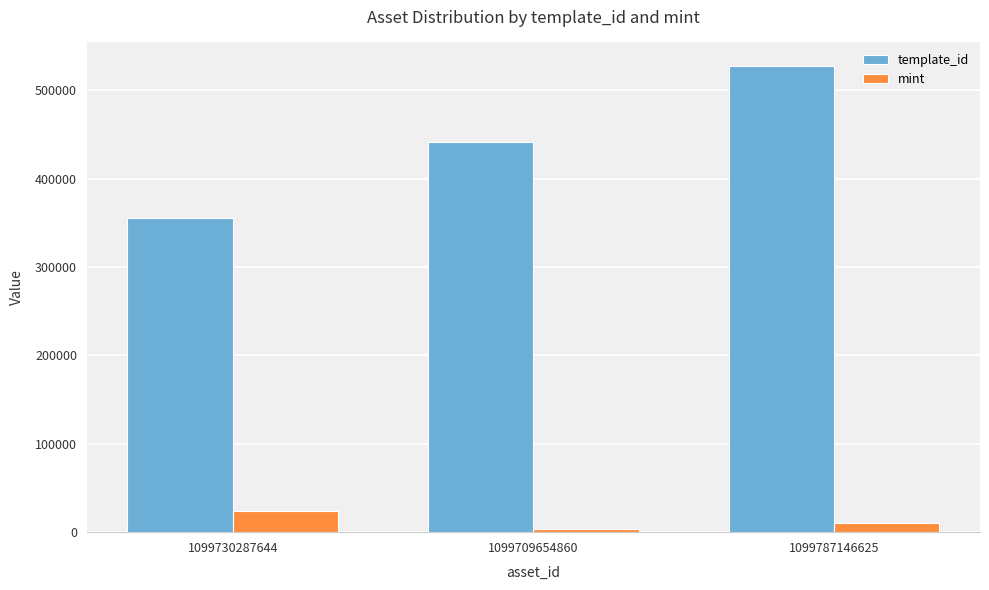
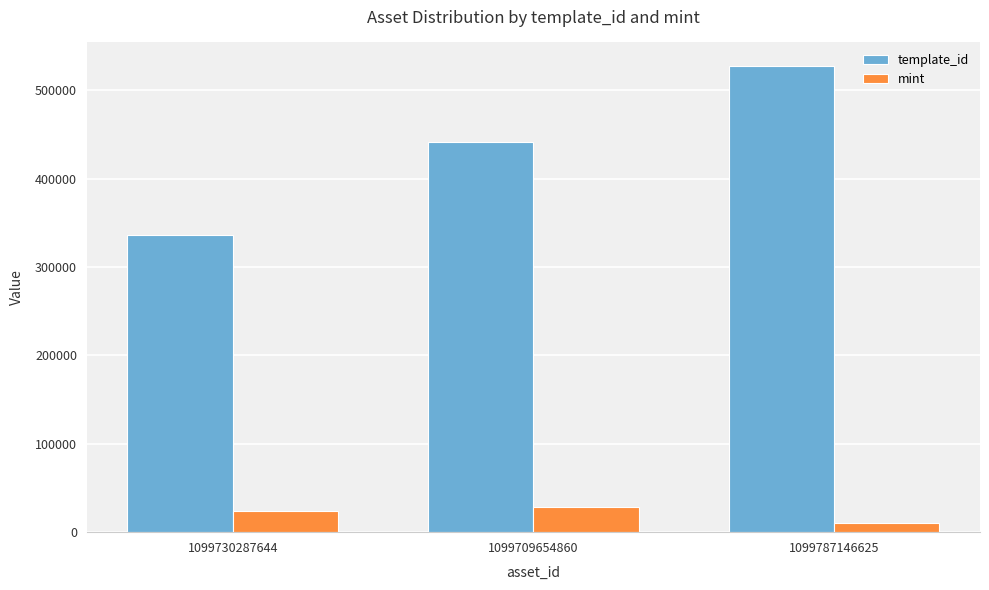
  {
    "template_id": {
-     "1099730287644": 360000,
+     "1099730287644": 340000,
      "1099709654860": 440000,
      "1099787146625": 530000
    },
    "mint": {
      "1099730287644": 20000,
-     "1099709654860": 0,
+     "1099709654860": 30000,
      "1099787146625": 10000
    }
  }
